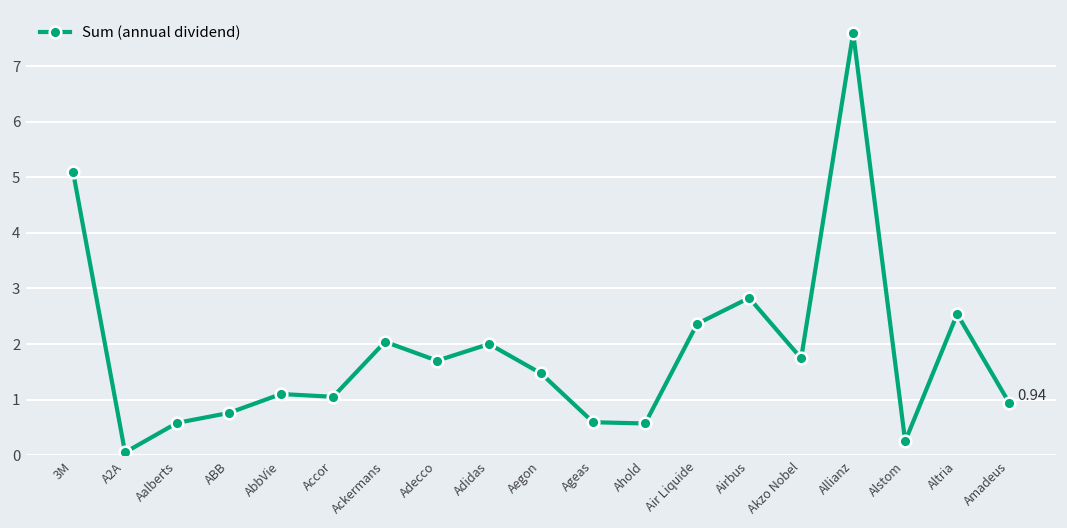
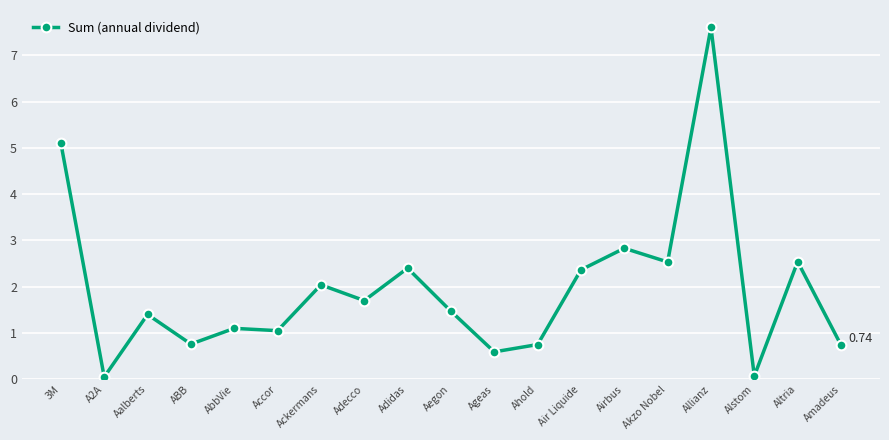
  {
-   "Aalberts": 0.6,
-   "Adidas": 2.0,
-   "Ahold": 0.6,
-   "Akzo Nobel": 1.7,
-   "Alstom": 0.3,
-   "Amadeus": 0.94
+   "Aalberts": 1.4,
+   "Adidas": 2.4,
+   "Ahold": 0.8,
+   "Akzo Nobel": 2.5,
+   "Alstom": 0.1,
+   "Amadeus": 0.74
  }
